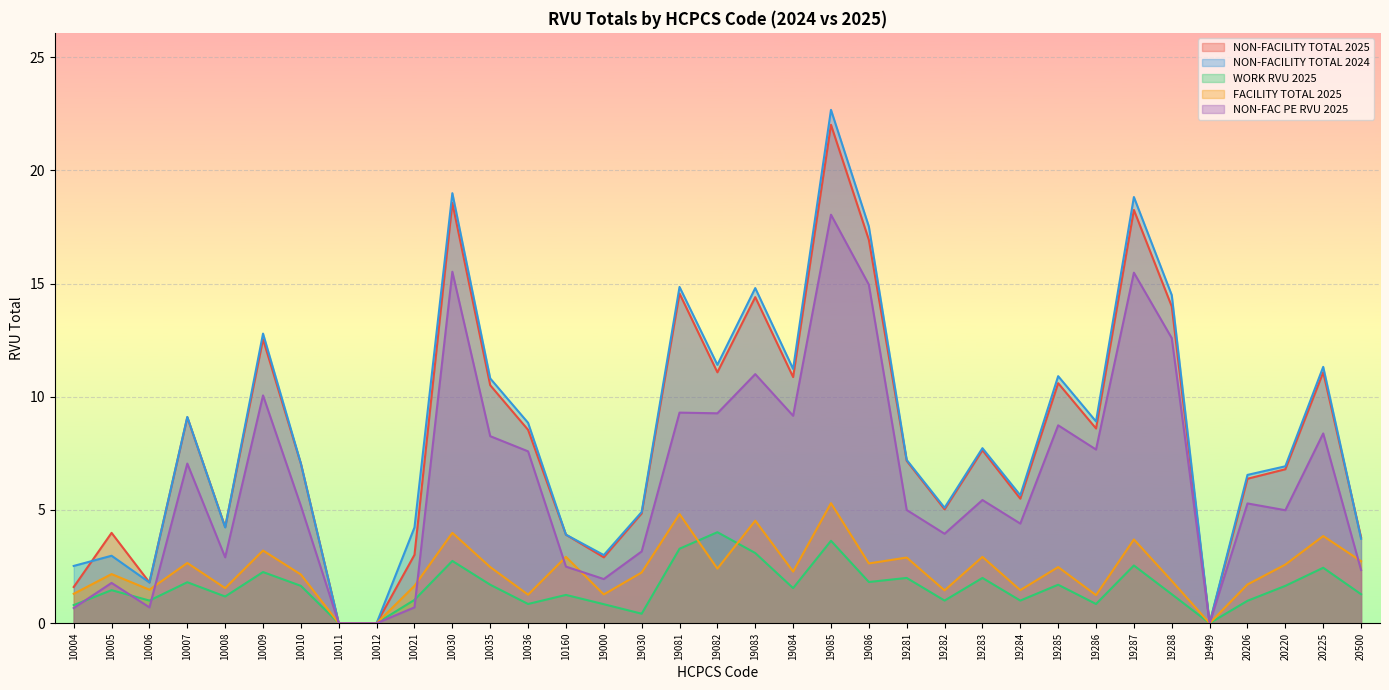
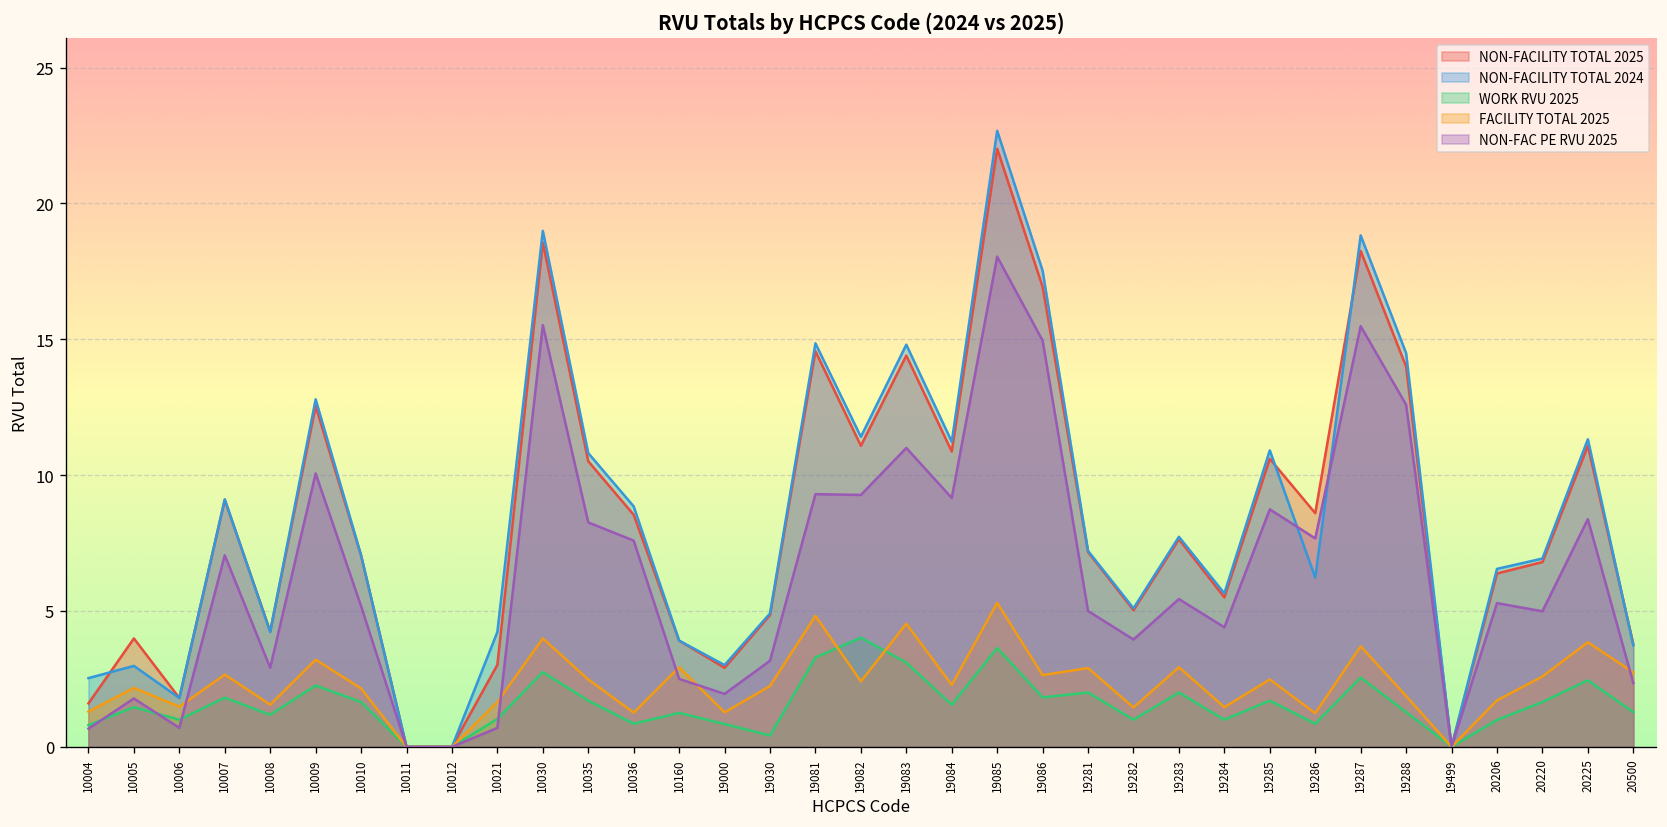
  {
    "NON-FACILITY TOTAL 2024": {
      "10004": 2.5,
      "10005": 3.0,
      "10009": 12.8,
      "10021": 4.2,
      "10030": 19.0,
      "10035": 10.8,
      "10036": 8.9,
      "19081": 14.9,
      "19082": 11.4,
      "19083": 14.8,
      "19084": 11.2,
      "19085": 22.7,
      "19086": 17.5,
      "19284": 5.7,
      "19285": 10.9,
-     "19286": 8.9,
+     "19286": 6.2,
      "19287": 18.8,
      "19288": 14.5,
      "20206": 6.6,
      "20220": 6.9,
      "20225": 11.3
    },
    "WORK RVU 2025": {
      "10004": 0.8,
      "10005": 1.5,
      "10006": 1.0,
      "10007": 1.8,
      "10008": 1.2,
      "10009": 2.3,
      "10010": 1.7,
      "10021": 1.0,
      "10030": 2.8,
      "10035": 1.7,
      "10036": 0.9,
      "10160": 1.3,
      "19000": 0.8,
      "19030": 0.4,
      "19081": 3.3,
      "19082": 4.0,
      "19083": 3.1,
      "19084": 1.6,
      "19085": 3.6,
      "19086": 1.8,
      "19281": 2.0,
      "19282": 1.0,
      "19283": 2.0,
      "19284": 1.0,
      "19285": 1.7,
      "19286": 0.9,
      "19287": 2.6,
      "19288": 1.3,
      "20206": 1.0,
      "20220": 1.7,
      "20225": 2.5,
      "20500": 1.3
    },
    "NON-FAC PE RVU 2025": {
      "10004": 0.7,
      "10005": 1.8,
      "10006": 0.7,
      "10007": 7.1,
      "10008": 2.9,
      "10009": 10.1,
      "10010": 5.2,
      "10021": 0.7,
      "10030": 15.5,
      "10035": 8.3,
      "10036": 7.6,
      "10160": 2.5,
      "19000": 2.0,
      "19030": 3.2,
      "19081": 9.3,
      "19082": 9.3,
      "19083": 11.0,
      "19084": 9.2,
      "19085": 18.0,
      "19086": 15.0,
      "19281": 5.0,
      "19282": 4.0,
      "19283": 5.4,
      "19284": 4.4,
      "19285": 8.7,
      "19286": 7.7,
      "19287": 15.5,
      "19288": 12.6,
      "20206": 5.3,
      "20220": 5.0,
      "20225": 8.4,
      "20500": 2.4
    }
  }
